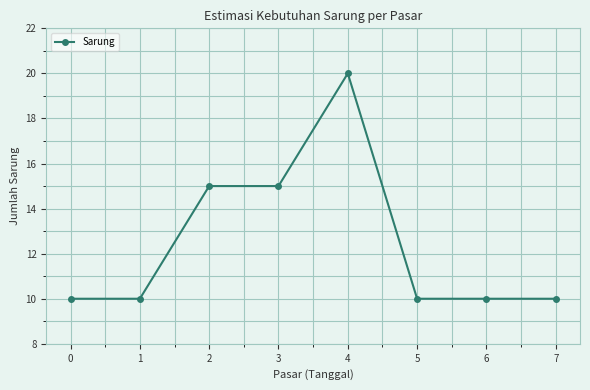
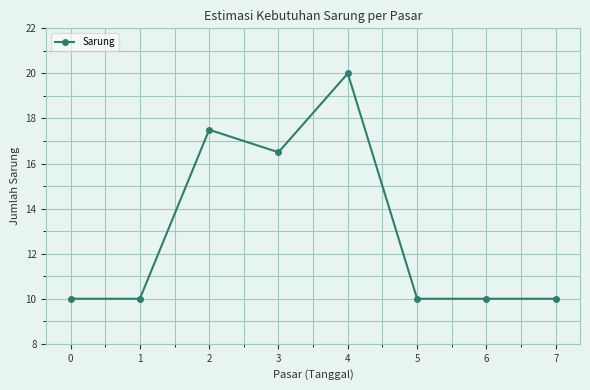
  {
    "0": 10.0,
    "1": 10.0,
-   "2": 15.0,
-   "3": 15.0,
+   "2": 17.5,
+   "3": 16.5,
    "4": 20.0,
    "5": 10.0,
    "6": 10.0,
    "7": 10.0
  }
